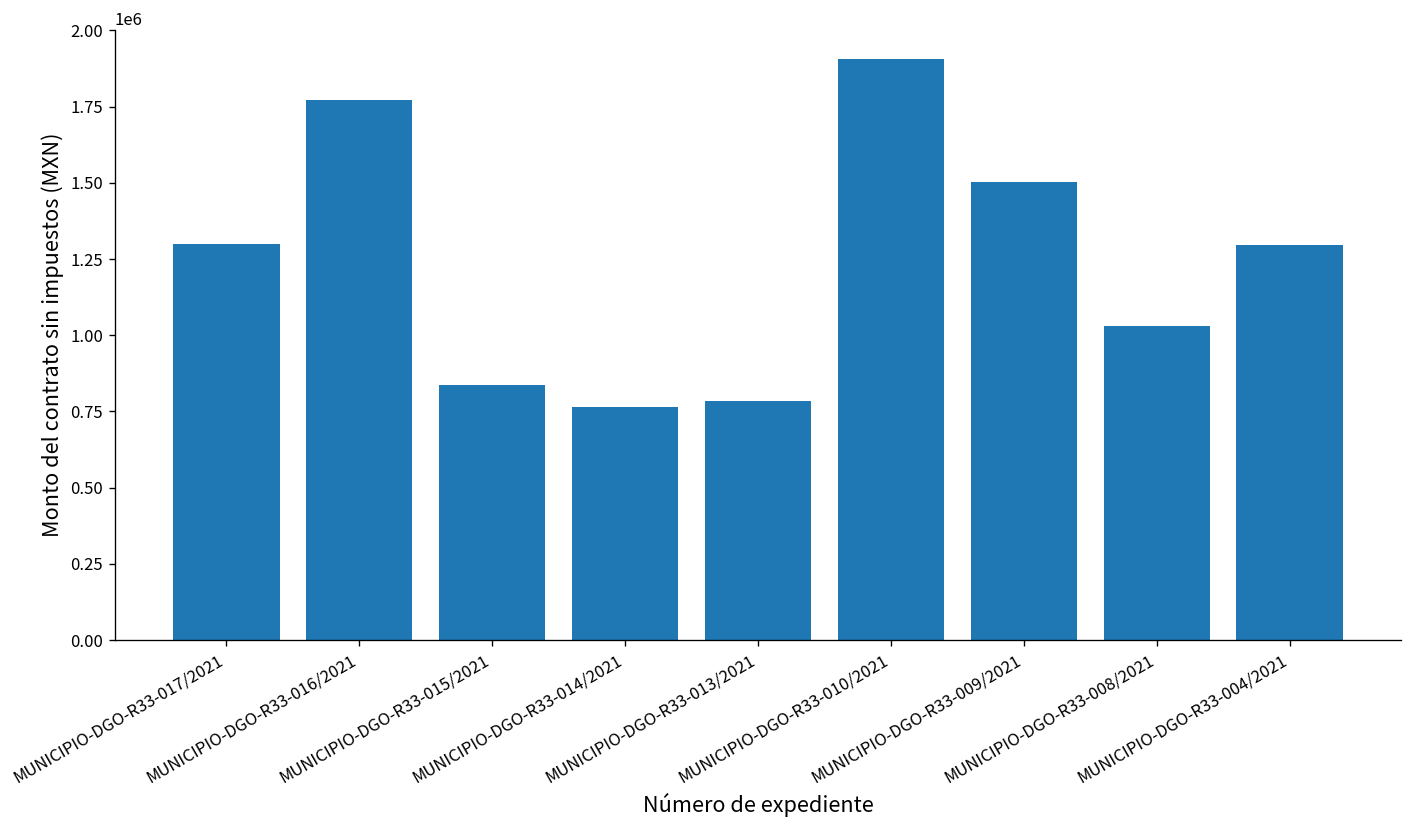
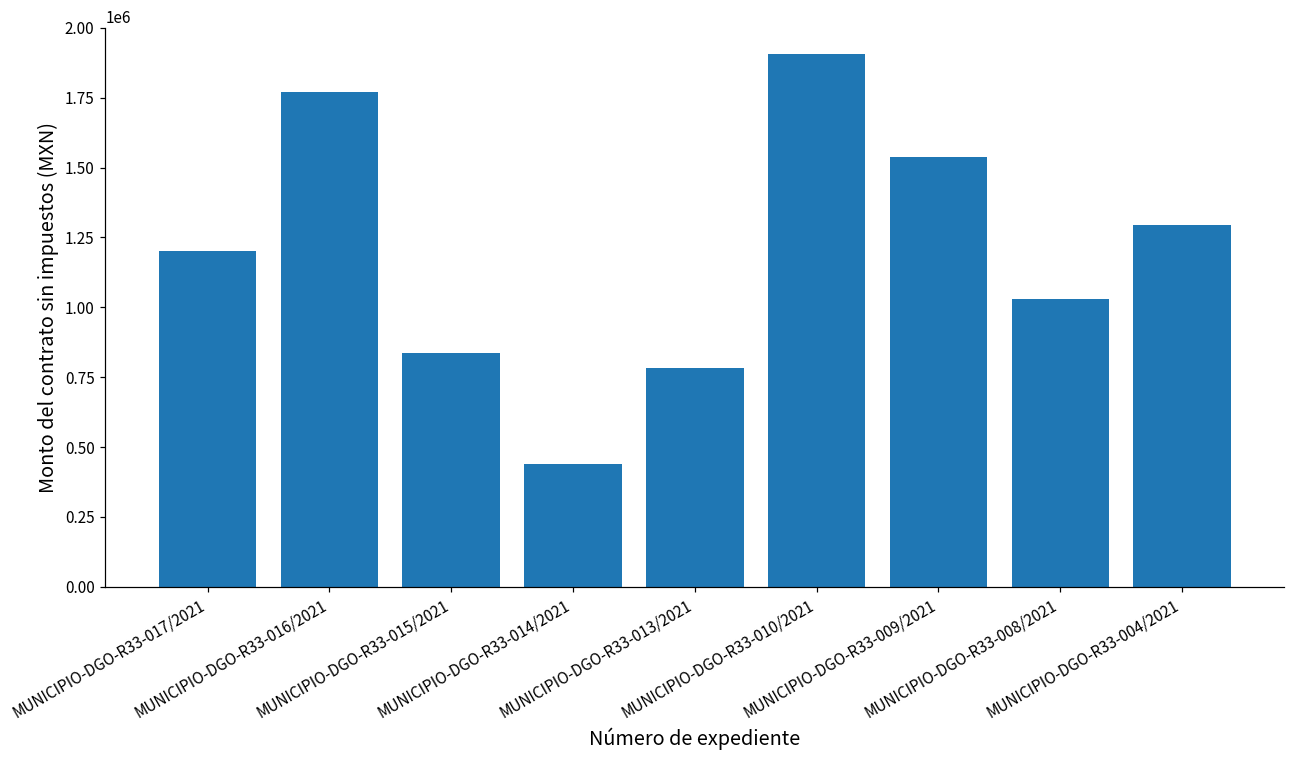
  {
-   "MUNICIPIO-DGO-R33-017/2021": 1300000,
+   "MUNICIPIO-DGO-R33-017/2021": 1200000,
    "MUNICIPIO-DGO-R33-016/2021": 1770000,
    "MUNICIPIO-DGO-R33-015/2021": 840000,
-   "MUNICIPIO-DGO-R33-014/2021": 760000,
+   "MUNICIPIO-DGO-R33-014/2021": 440000,
    "MUNICIPIO-DGO-R33-013/2021": 780000,
    "MUNICIPIO-DGO-R33-010/2021": 1910000,
-   "MUNICIPIO-DGO-R33-009/2021": 1500000,
+   "MUNICIPIO-DGO-R33-009/2021": 1540000,
    "MUNICIPIO-DGO-R33-008/2021": 1030000,
    "MUNICIPIO-DGO-R33-004/2021": 1300000
  }
